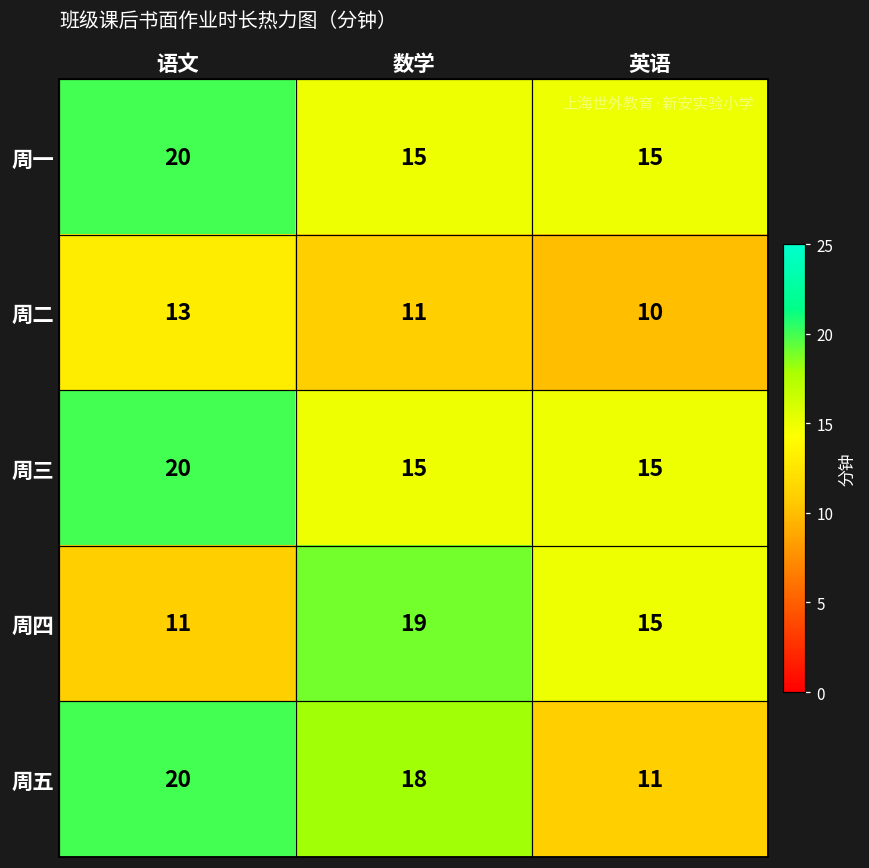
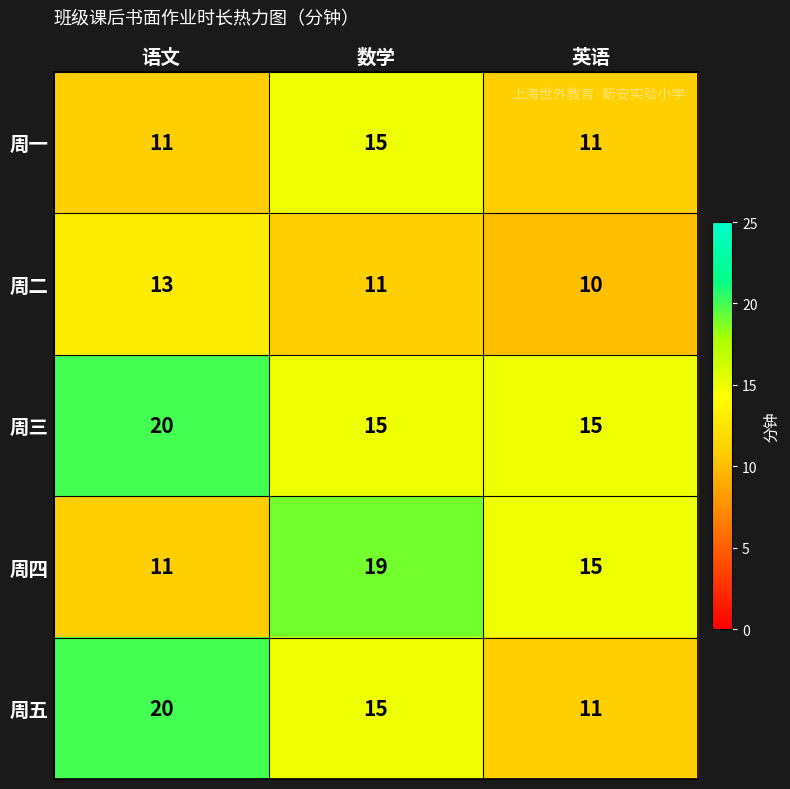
  {
    "周一": {
-     "语文": 20,
+     "语文": 11,
      "数学": 15,
-     "英语": 15
+     "英语": 11
    },
    "周二": {
      "语文": 13,
      "数学": 11,
      "英语": 10
    },
    "周三": {
      "语文": 20,
      "数学": 15,
      "英语": 15
    },
    "周四": {
      "语文": 11,
      "数学": 19,
      "英语": 15
    },
    "周五": {
      "语文": 20,
-     "数学": 18,
+     "数学": 15,
      "英语": 11
    }
  }
